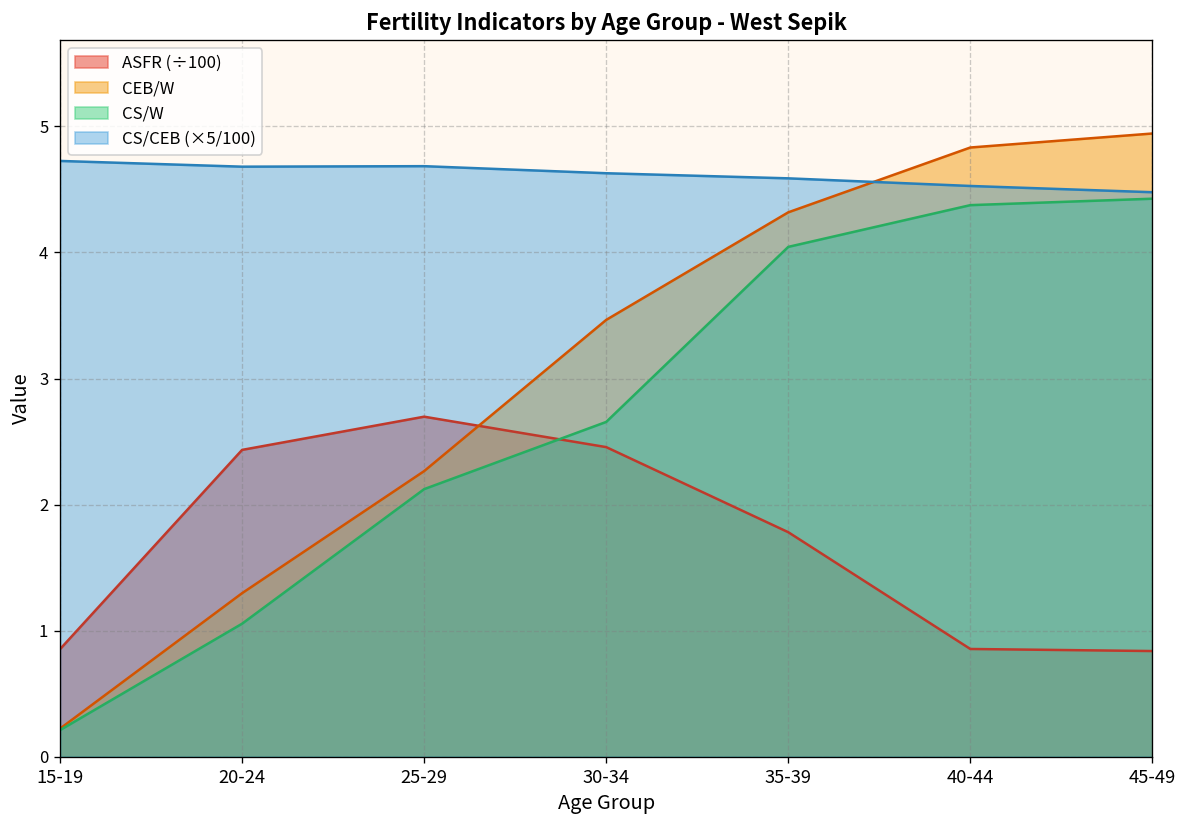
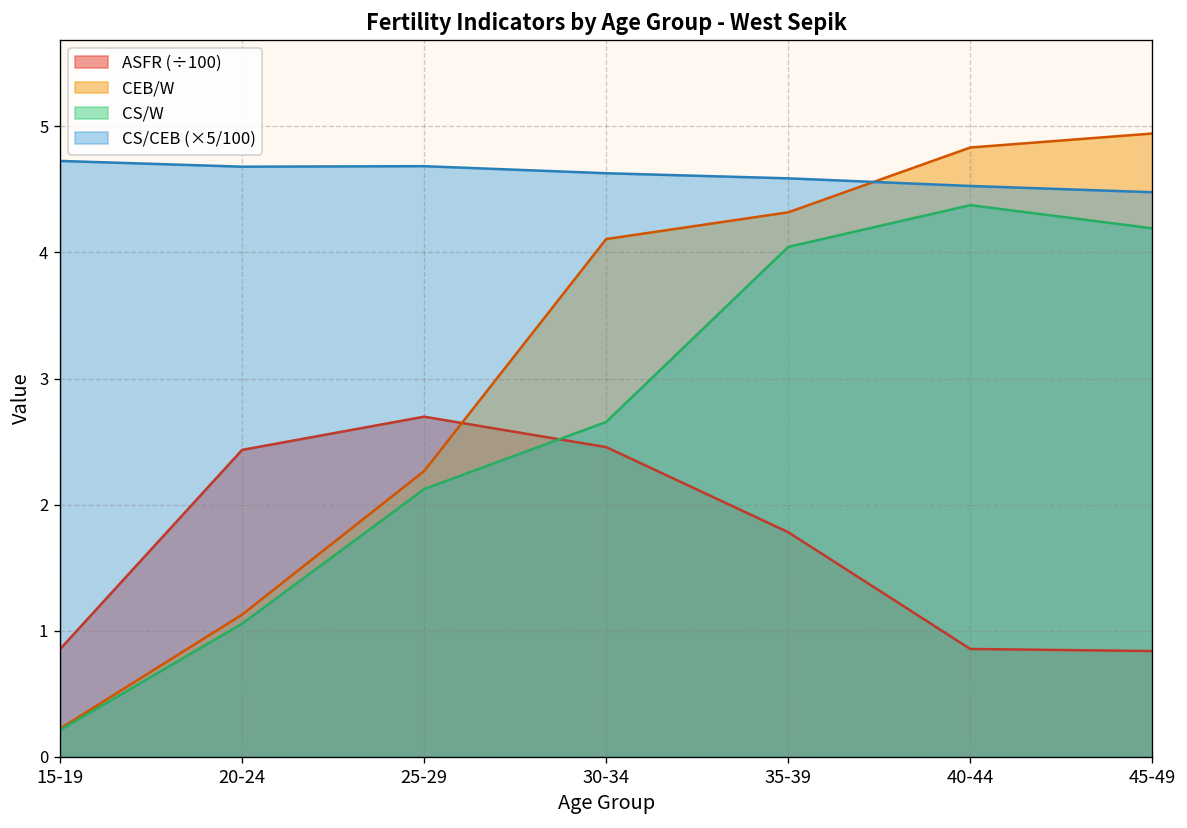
  {
    "ASFR (÷100)": {
      "15-19": 0.85,
      "20-24": 2.43,
      "25-29": 2.70,
      "30-34": 2.46,
      "35-39": 1.78,
      "40-44": 0.86,
      "45-49": 0.84
    },
    "CEB/W": {
-     "20-24": 1.30,
+     "20-24": 1.13,
      "25-29": 2.27,
-     "30-34": 3.47,
+     "30-34": 4.11,
      "35-39": 4.32,
      "40-44": 4.83,
      "45-49": 4.94
    },
    "CS/W": {
      "20-24": 1.06,
      "25-29": 2.12,
      "30-34": 2.66,
      "35-39": 4.04,
      "40-44": 4.38,
-     "45-49": 4.43
+     "45-49": 4.19
    },
    "CS/CEB (×5/100)": {
      "15-19": 4.73,
      "20-24": 4.68,
      "25-29": 4.68,
      "30-34": 4.63,
      "35-39": 4.59,
      "40-44": 4.53,
      "45-49": 4.48
    }
  }
